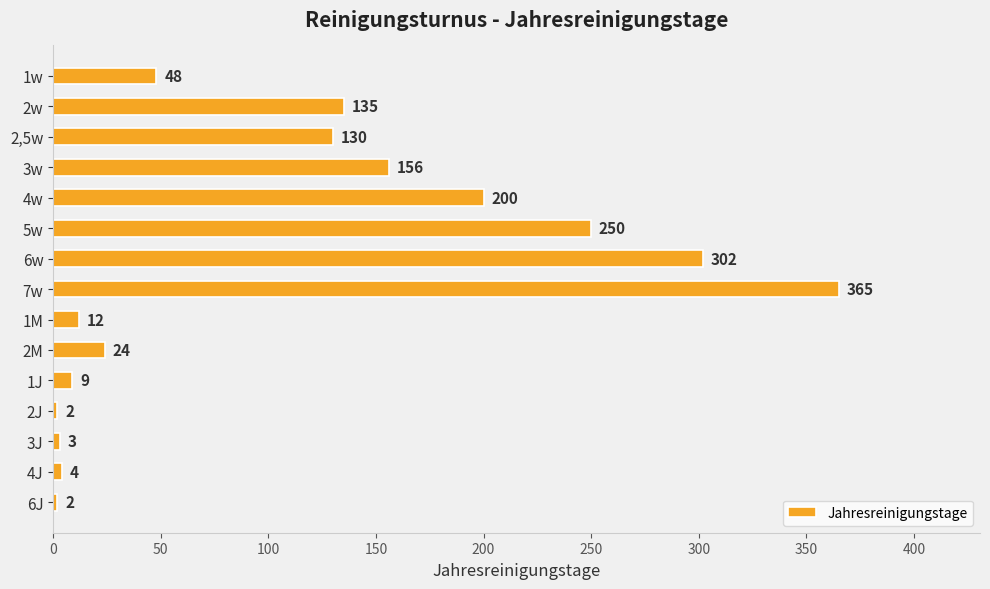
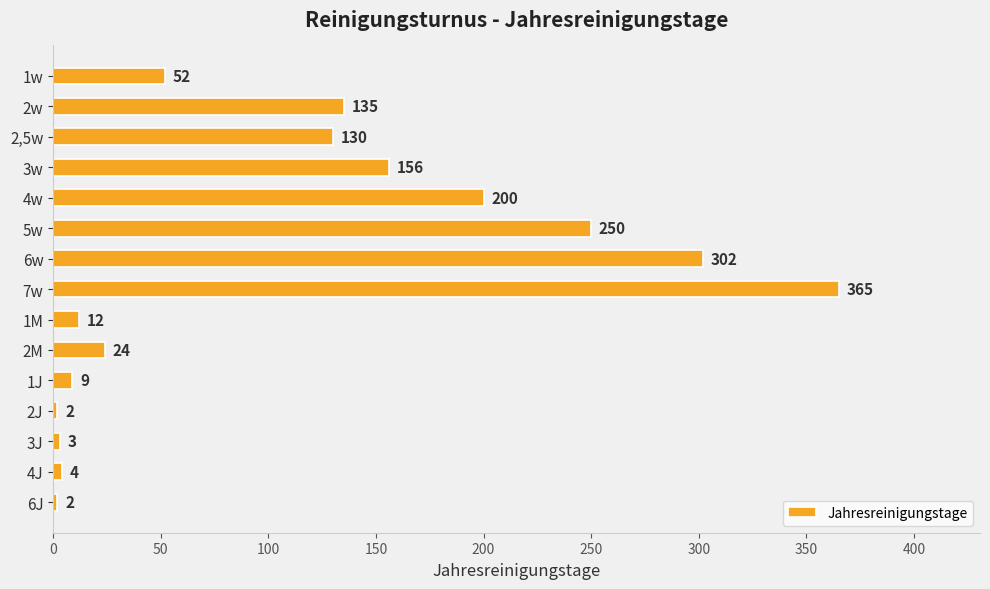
  {
-   "1w": 48,
+   "1w": 52,
    "2w": 135,
    "2,5w": 130,
    "3w": 156,
    "4w": 200,
    "5w": 250,
    "6w": 302,
    "7w": 365,
    "1M": 12,
    "2M": 24,
    "1J": 9,
    "2J": 2,
    "3J": 3,
    "4J": 4,
    "6J": 2
  }
